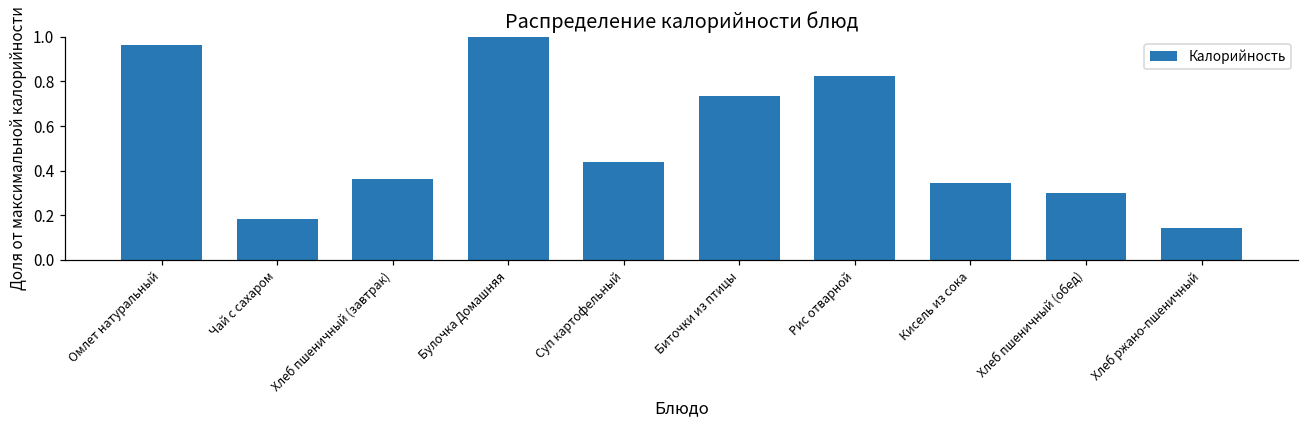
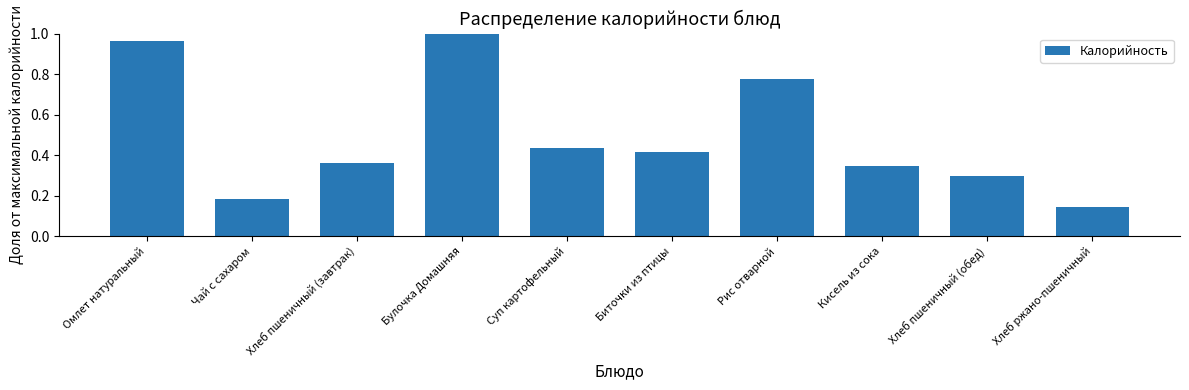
  {
    "Омлет натуральный": 0.96,
    "Чай с сахаром": 0.18,
    "Хлеб пшеничный (завтрак)": 0.36,
    "Булочка Домашняя": 1.00,
    "Суп картофельный": 0.44,
-   "Биточки из птицы": 0.74,
-   "Рис отварной": 0.82,
+   "Биточки из птицы": 0.41,
+   "Рис отварной": 0.78,
    "Кисель из сока": 0.34,
    "Хлеб пшеничный (обед)": 0.30,
    "Хлеб ржано-пшеничный": 0.14
  }
